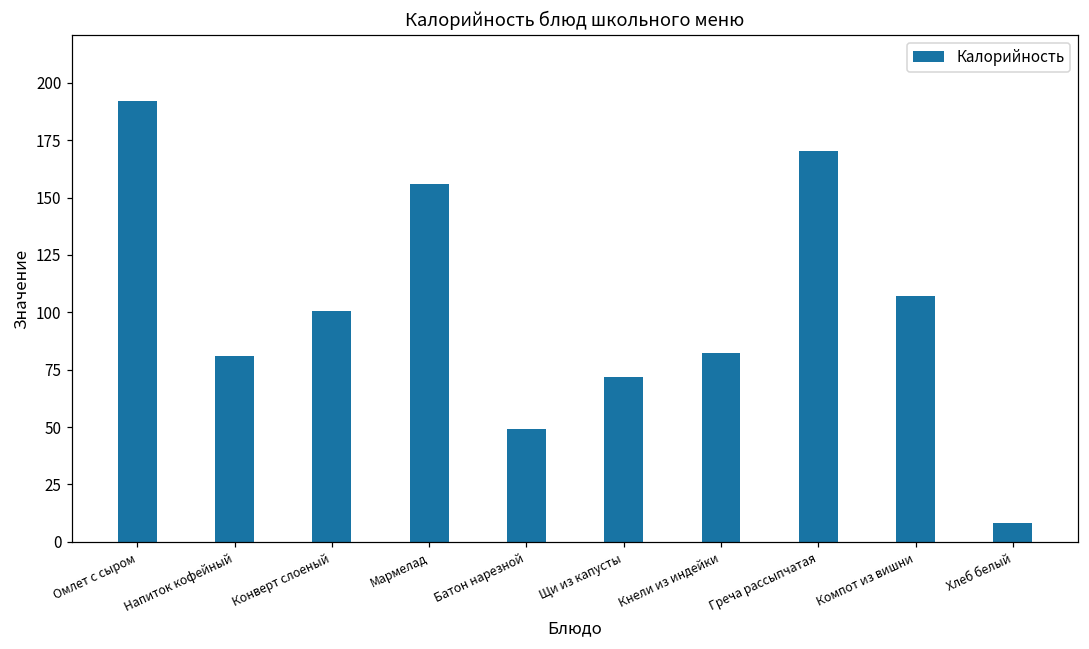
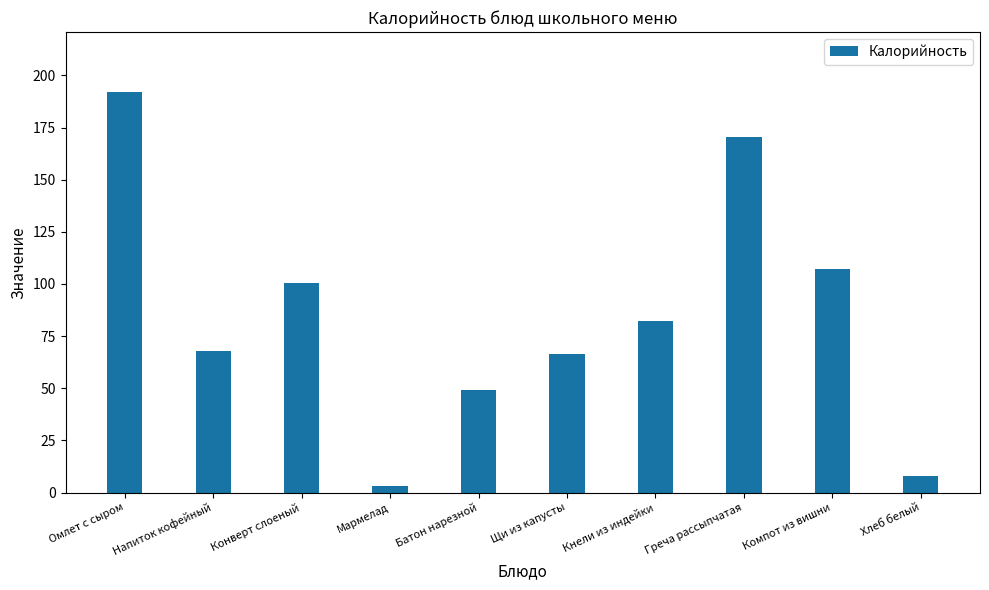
  {
    "Омлет с сыром": 192,
-   "Напиток кофейный": 81,
+   "Напиток кофейный": 68,
    "Конверт слоеный": 101,
-   "Мармелад": 156,
+   "Мармелад": 3,
    "Батон нарезной": 49,
-   "Щи из капусты": 72,
+   "Щи из капусты": 66,
    "Кнели из индейки": 82,
    "Греча рассыпчатая": 171,
    "Компот из вишни": 107,
    "Хлеб белый": 8
  }
